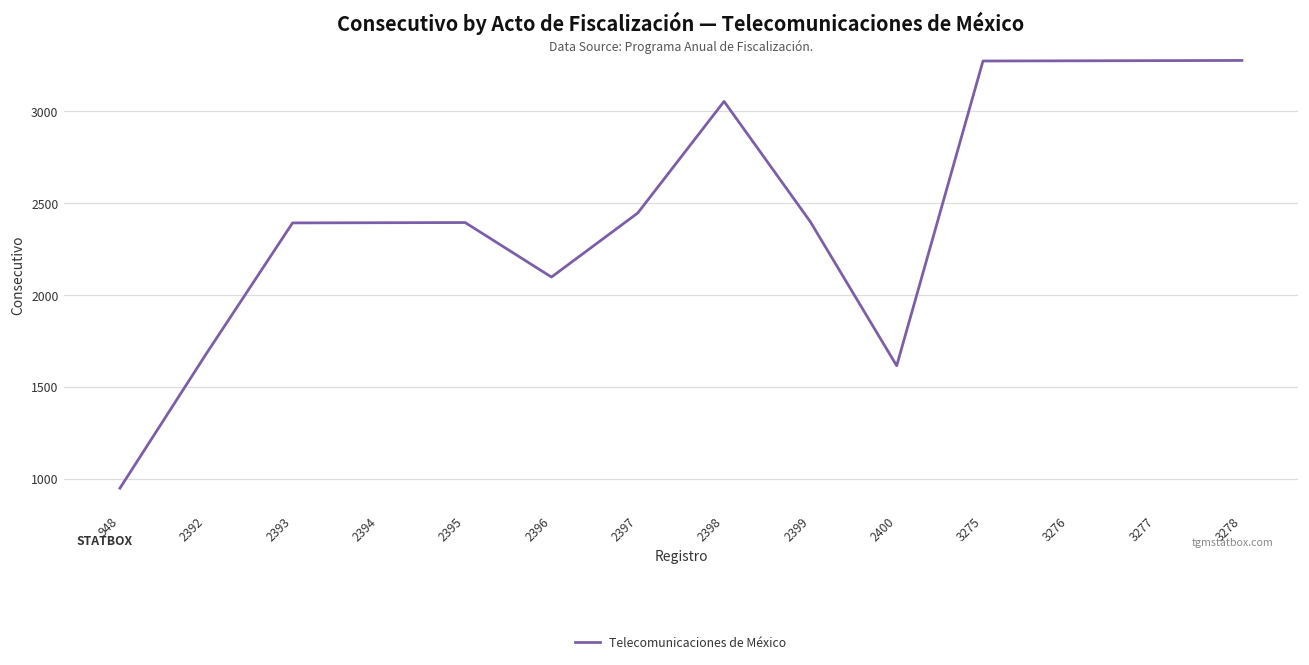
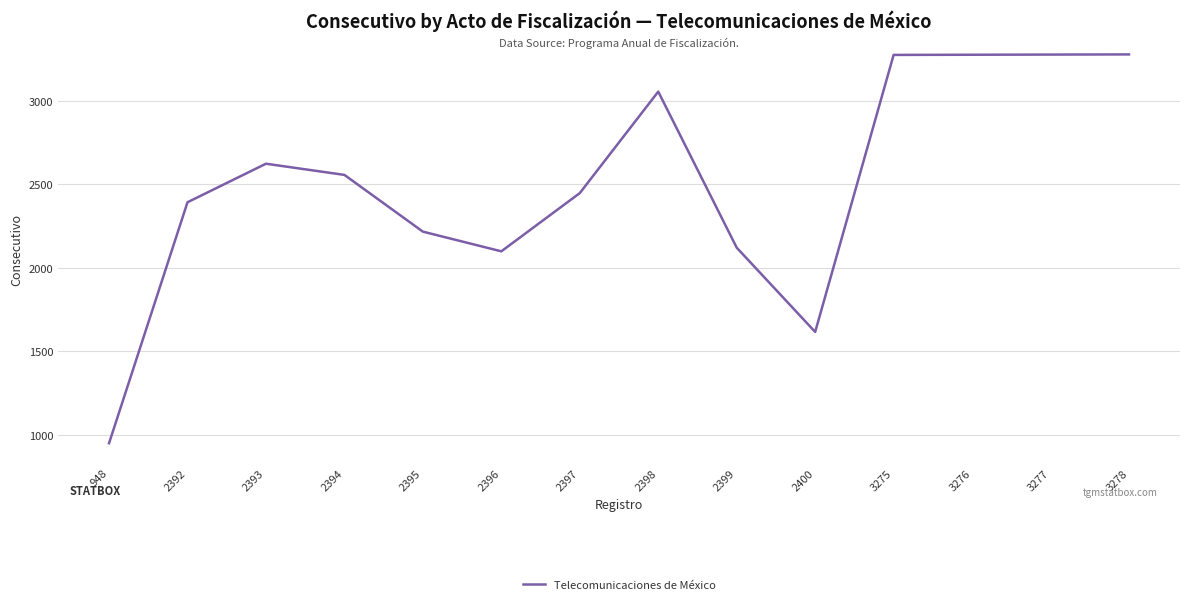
  {
    "948": 950,
-   "2392": 1680,
-   "2393": 2390,
-   "2394": 2390,
-   "2395": 2400,
+   "2392": 2390,
+   "2393": 2620,
+   "2394": 2560,
+   "2395": 2220,
    "2396": 2100,
    "2397": 2450,
    "2398": 3060,
-   "2399": 2400,
+   "2399": 2120,
    "2400": 1620,
    "3275": 3280,
    "3276": 3280,
    "3277": 3280,
    "3278": 3280
  }
